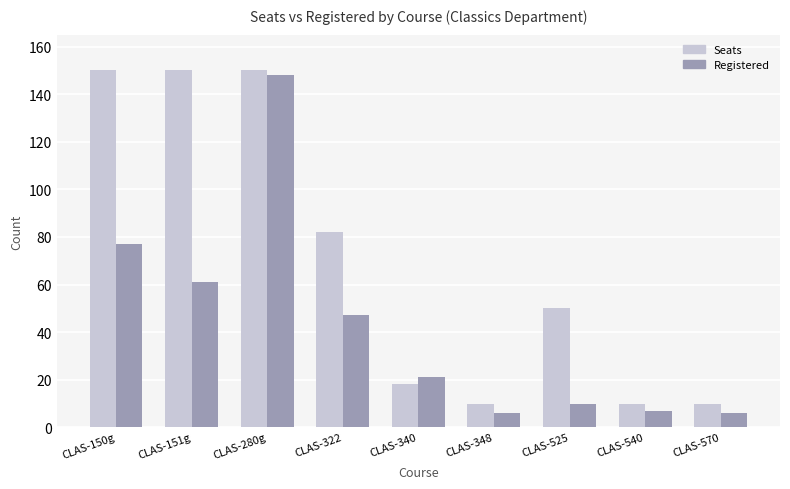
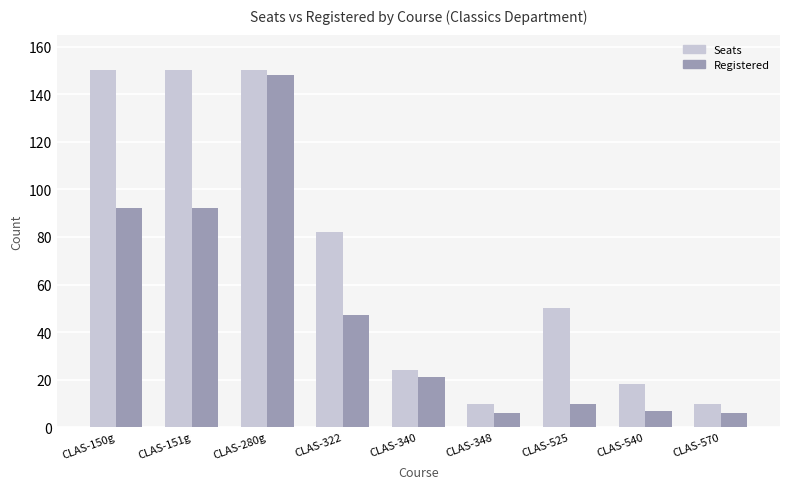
  {
    "Seats": {
      "CLAS-150g": 150,
      "CLAS-151g": 150,
      "CLAS-280g": 150,
      "CLAS-322": 82,
-     "CLAS-340": 18,
+     "CLAS-340": 24,
      "CLAS-348": 10,
      "CLAS-525": 50,
-     "CLAS-540": 10,
+     "CLAS-540": 18,
      "CLAS-570": 10
    },
    "Registered": {
-     "CLAS-150g": 77,
-     "CLAS-151g": 61,
+     "CLAS-150g": 92,
+     "CLAS-151g": 92,
      "CLAS-280g": 148,
      "CLAS-322": 47,
      "CLAS-340": 21,
      "CLAS-348": 6,
      "CLAS-525": 10,
      "CLAS-540": 7,
      "CLAS-570": 6
    }
  }
